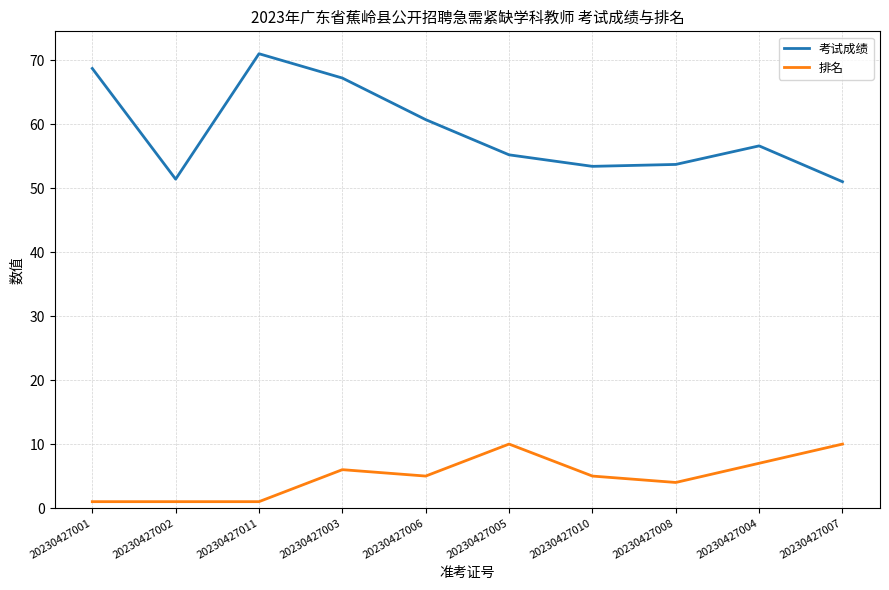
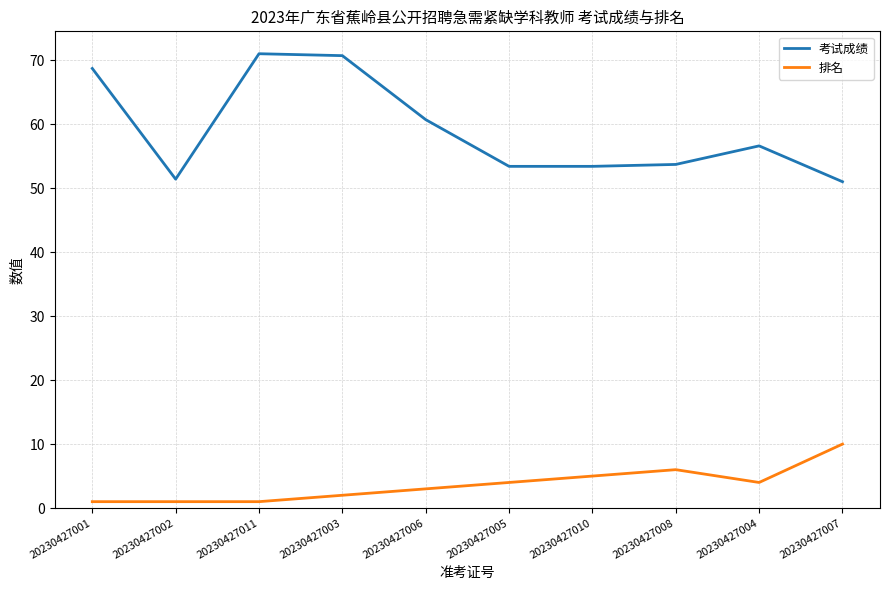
  {
    "考试成绩": {
      "20230427001": 69,
      "20230427002": 51,
      "20230427011": 71,
-     "20230427003": 67,
+     "20230427003": 71,
      "20230427006": 61,
-     "20230427005": 55,
+     "20230427005": 53,
      "20230427010": 53,
      "20230427008": 54,
      "20230427004": 57,
      "20230427007": 51
    },
    "排名": {
      "20230427001": 1,
      "20230427002": 1,
      "20230427011": 1,
-     "20230427003": 6,
-     "20230427006": 5,
-     "20230427005": 10,
+     "20230427003": 2,
+     "20230427006": 3,
+     "20230427005": 4,
      "20230427010": 5,
-     "20230427008": 4,
-     "20230427004": 7,
+     "20230427008": 6,
+     "20230427004": 4,
      "20230427007": 10
    }
  }
